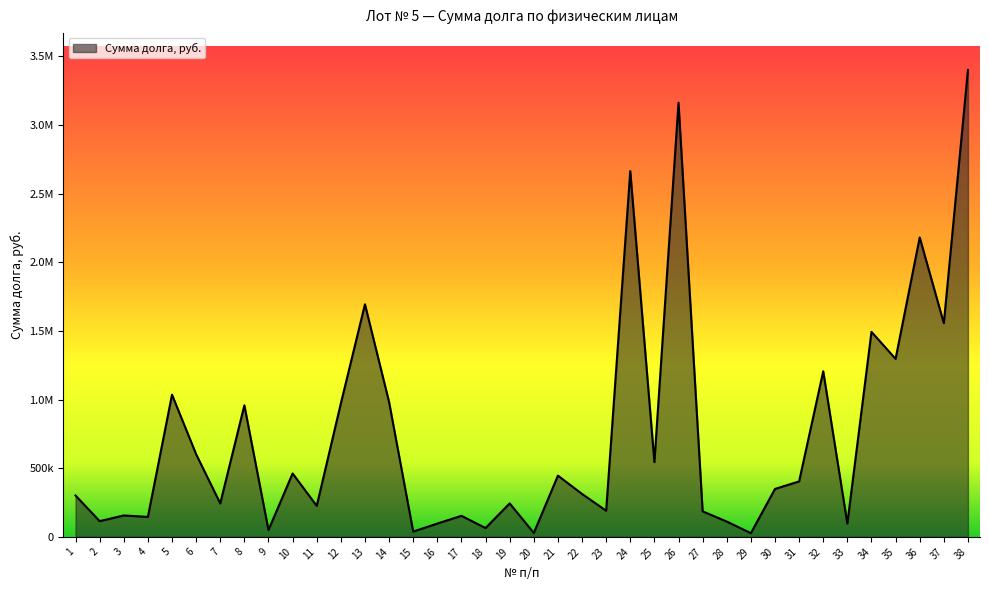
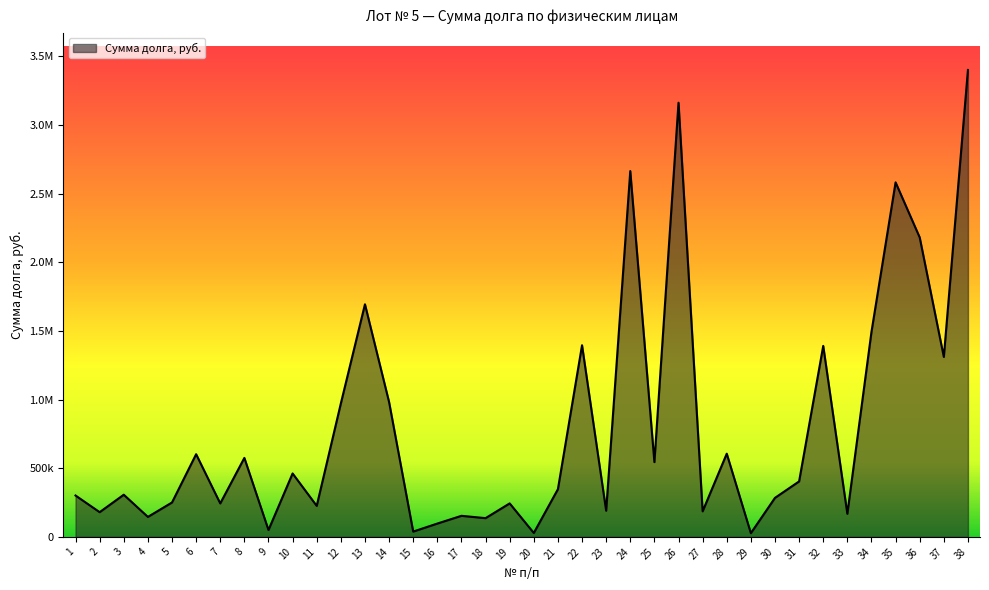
  {
    "1": 300000,
-   "2": 110000,
-   "3": 160000,
+   "2": 180000,
+   "3": 310000,
    "4": 150000,
-   "5": 1040000,
+   "5": 250000,
    "6": 600000,
    "7": 240000,
-   "8": 960000,
+   "8": 580000,
    "9": 50000,
    "10": 460000,
    "11": 230000,
    "12": 970000,
    "13": 1690000,
    "14": 980000,
    "15": 40000,
    "16": 100000,
    "17": 150000,
-   "18": 60000,
+   "18": 140000,
    "19": 240000,
    "20": 30000,
-   "21": 450000,
-   "22": 310000,
+   "21": 350000,
+   "22": 1400000,
    "23": 190000,
    "24": 2660000,
    "25": 540000,
    "26": 3160000,
    "27": 190000,
-   "28": 110000,
+   "28": 610000,
    "29": 30000,
-   "30": 350000,
+   "30": 280000,
    "31": 400000,
-   "32": 1210000,
-   "33": 100000,
+   "32": 1390000,
+   "33": 170000,
    "34": 1490000,
-   "35": 1300000,
+   "35": 2580000,
    "36": 2180000,
-   "37": 1560000,
+   "37": 1310000,
    "38": 3400000
  }
